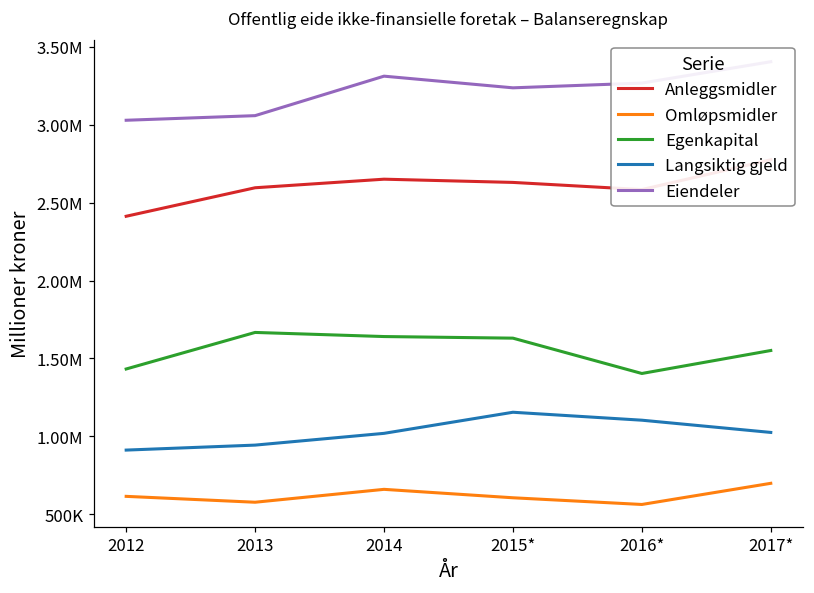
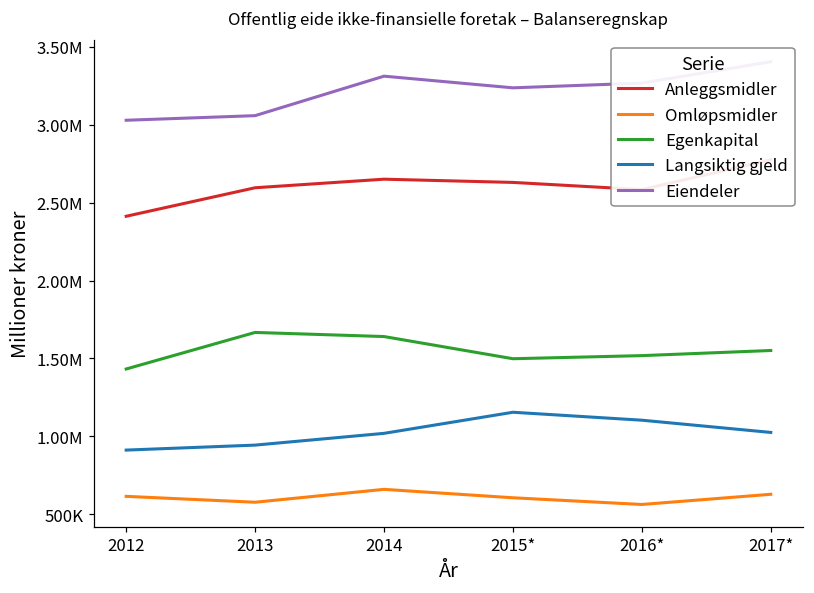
  {
    "Anleggsmidler": {
      "2012": 2410000,
      "2013": 2590000,
      "2014": 2650000,
      "2015*": 2630000
    },
    "Omløpsmidler": {
      "2012": 620000,
      "2013": 580000,
      "2014": 660000,
      "2015*": 610000,
      "2016*": 560000,
-     "2017*": 700000
+     "2017*": 630000
    },
    "Egenkapital": {
      "2012": 1430000,
      "2013": 1670000,
      "2014": 1640000,
-     "2015*": 1630000,
-     "2016*": 1400000,
+     "2015*": 1500000,
+     "2016*": 1520000,
      "2017*": 1550000
    },
    "Langsiktig gjeld": {
      "2012": 910000,
      "2013": 940000,
      "2014": 1020000,
      "2015*": 1160000,
      "2016*": 1100000,
      "2017*": 1030000
    },
    "Eiendeler": {
      "2012": 3030000,
      "2013": 3060000,
      "2014": 3310000,
      "2015*": 3240000
    }
  }
